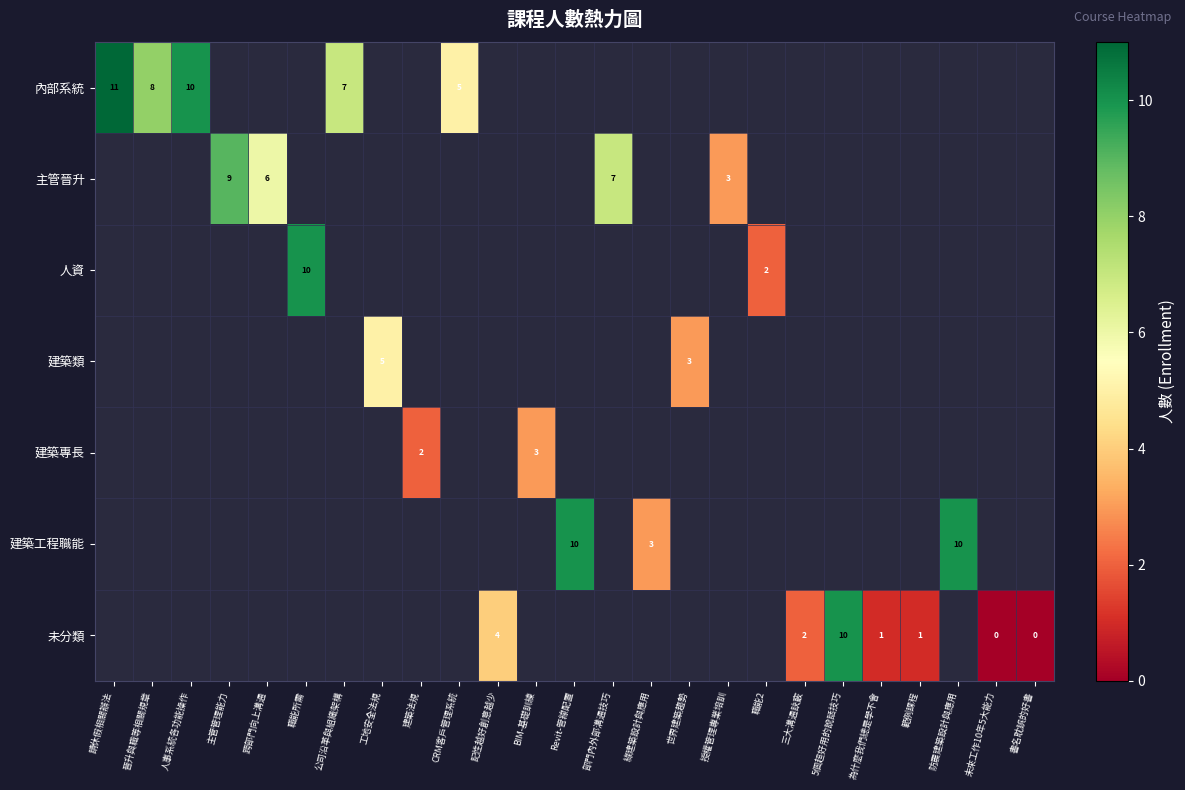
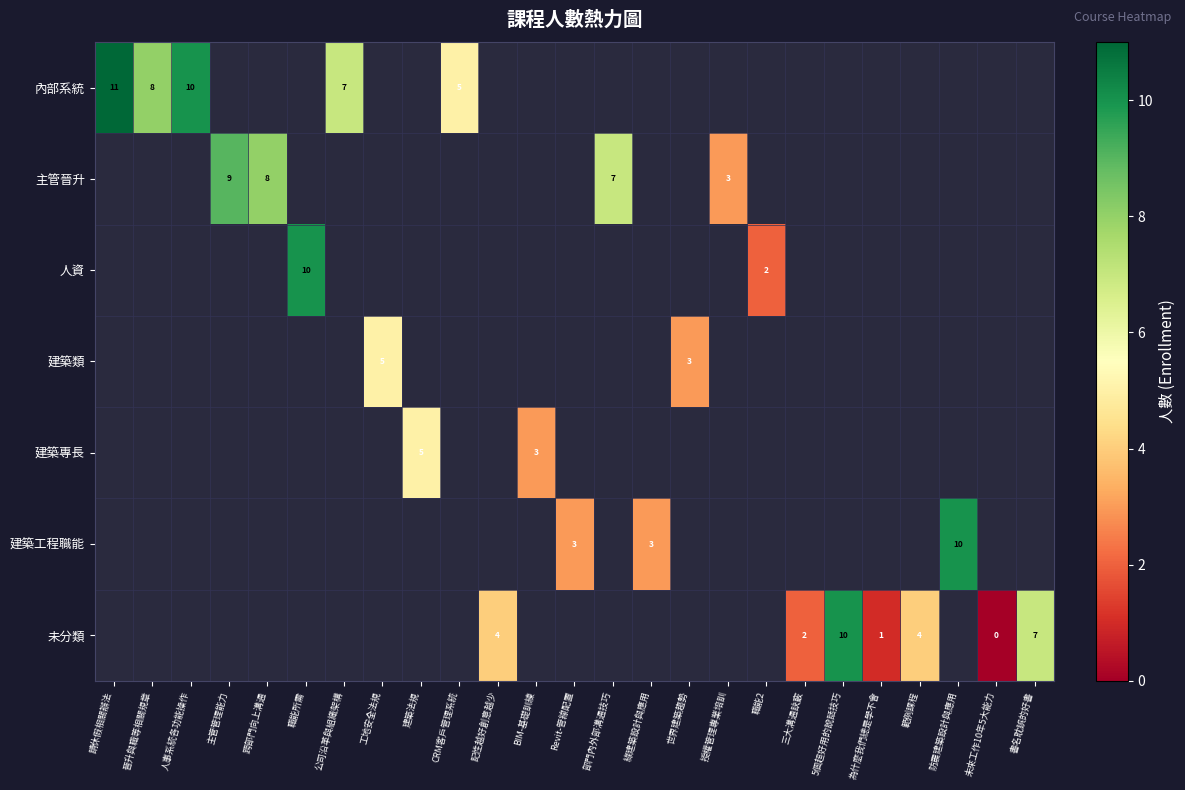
  {
    "內部系統": {
      "請休假相關辦法": 11,
      "晉升與職等相關規章": 8,
      "人事系統各功能操作": 10,
      "公司沿革與組織架構": 7,
      "CRM客戶管理系統": 5
    },
    "主管晉升": {
      "主管管理能力": 9,
-     "跨部門向上溝通": 6,
+     "跨部門向上溝通": 8,
      "部門內外部溝通技巧": 7,
      "授權管理專業培訓": 3
    },
    "人資": {
      "職能所需": 10,
      "職能2": 2
    },
    "建築類": {
      "工地安全法規": 5,
      "世界建築趨勢": 3
    },
    "建築專長": {
-     "建築法規": 2,
+     "建築法規": 5,
      "BIM-基礎訓練": 3
    },
    "建築工程職能": {
-     "Revit-管線配置": 10,
+     "Revit-管線配置": 3,
      "綠建築設計與應用": 3,
      "防震建築設計與應用": 10
    },
    "未分類": {
      "記性越好創意越少": 4,
      "三大溝通訣竅": 2,
      "5個超好用的說話技巧": 10,
      "為什麼我們總是學不會": 1,
-     "範例課程": 1,
+     "範例課程": 4,
      "未來工作10年5大能力": 0,
-     "書名耽誤的好書": 0
+     "書名耽誤的好書": 7
    }
  }
